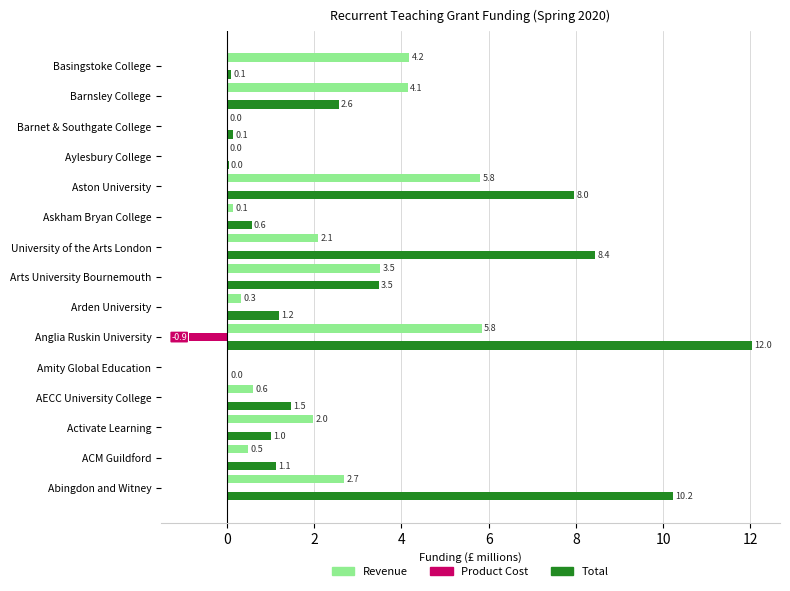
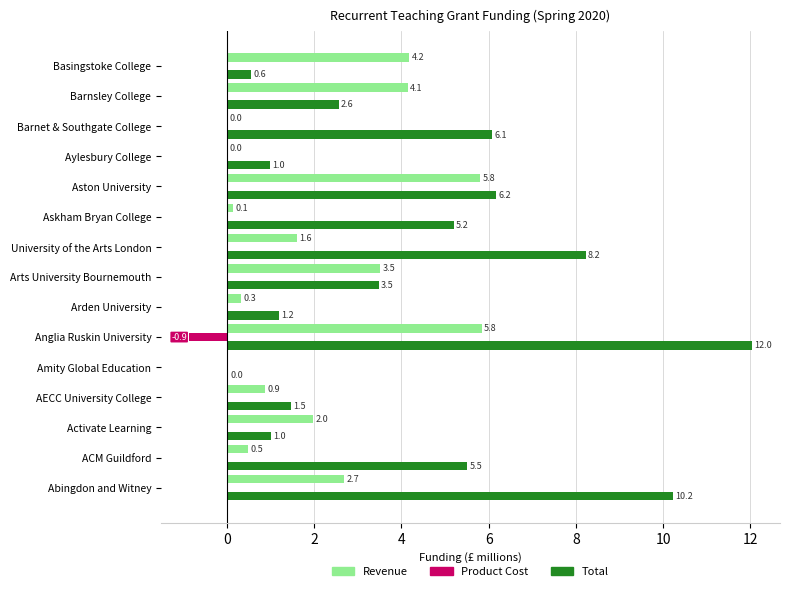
  {
    "Revenue": {
      "Basingstoke College": 4.2,
      "Barnsley College": 4.1,
      "Barnet & Southgate College": 0.0,
      "Aylesbury College": 0.0,
      "Aston University": 5.8,
      "Askham Bryan College": 0.1,
-     "University of the Arts London": 2.1,
+     "University of the Arts London": 1.6,
      "Arts University Bournemouth": 3.5,
      "Arden University": 0.3,
      "Anglia Ruskin University": 5.8,
-     "AECC University College": 0.6,
+     "AECC University College": 0.9,
      "Activate Learning": 2.0,
      "ACM Guildford": 0.5,
      "Abingdon and Witney": 2.7
    },
    "Product Cost": {
      "Basingstoke College": 0.0,
      "Askham Bryan College": 0.0,
      "University of the Arts London": 0.0,
      "Arts University Bournemouth": 0.0,
      "Arden University": 0.0,
      "Activate Learning": 0.0,
      "ACM Guildford": 0.0,
      "Abingdon and Witney": 0.0
    },
    "Total": {
-     "Basingstoke College": 0.1,
+     "Basingstoke College": 0.6,
      "Barnsley College": 2.6,
-     "Barnet & Southgate College": 0.1,
-     "Aylesbury College": 0.0,
-     "Aston University": 8.0,
-     "Askham Bryan College": 0.6,
-     "University of the Arts London": 8.4,
+     "Barnet & Southgate College": 6.1,
+     "Aylesbury College": 1.0,
+     "Aston University": 6.2,
+     "Askham Bryan College": 5.2,
+     "University of the Arts London": 8.2,
      "Arts University Bournemouth": 3.5,
      "Arden University": 1.2,
      "Anglia Ruskin University": 12.0,
      "Amity Global Education": 0.0,
      "AECC University College": 1.5,
      "Activate Learning": 1.0,
-     "ACM Guildford": 1.1,
+     "ACM Guildford": 5.5,
      "Abingdon and Witney": 10.2
    }
  }
